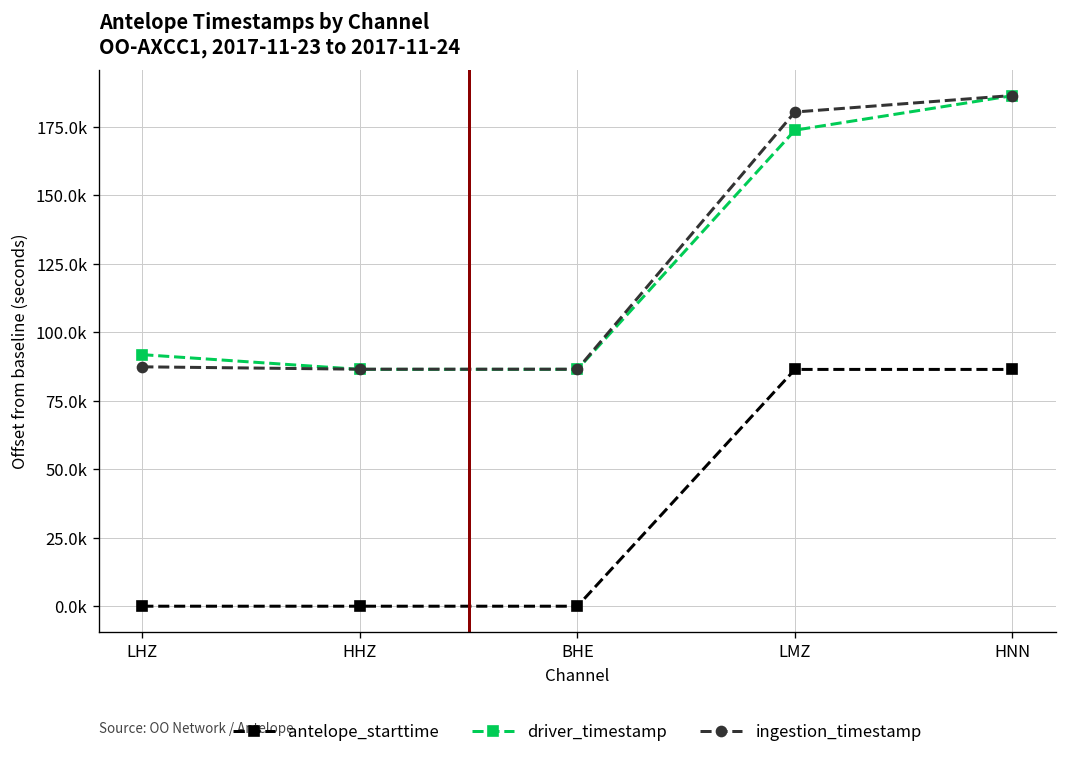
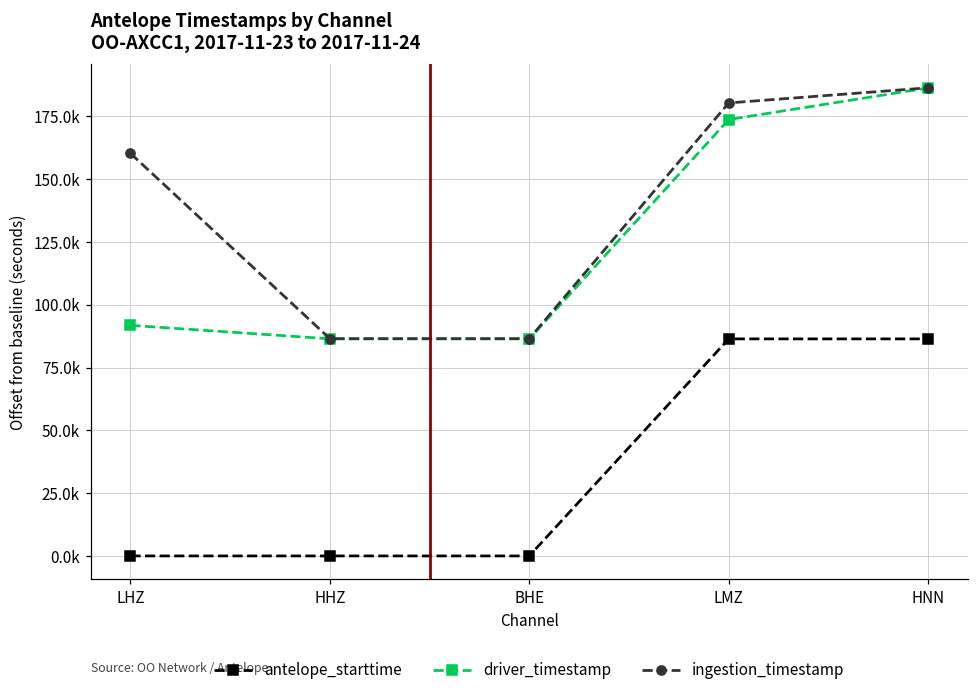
  {
    "antelope_starttime": {
      "LHZ": 0,
      "HHZ": 0,
      "BHE": 0,
      "LMZ": 86000,
      "HNN": 86000
    },
    "driver_timestamp": {
      "LHZ": 92000,
      "LMZ": 174000
    },
    "ingestion_timestamp": {
-     "LHZ": 87000,
+     "LHZ": 160000,
      "LMZ": 180000
    }
  }
